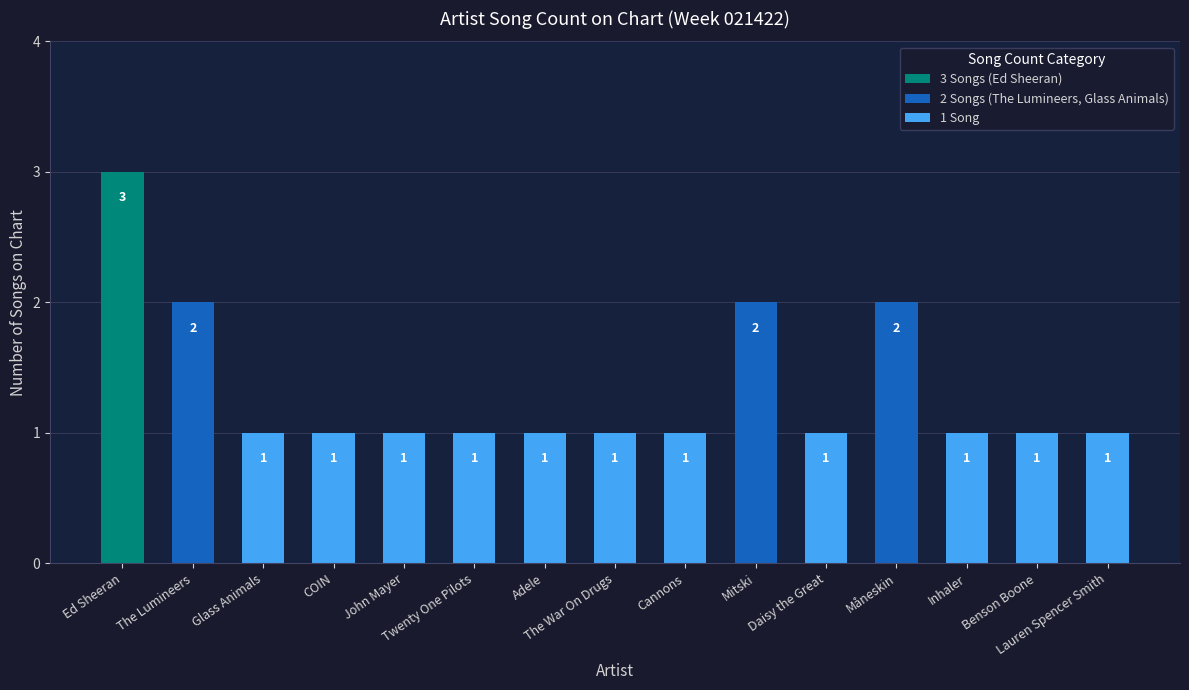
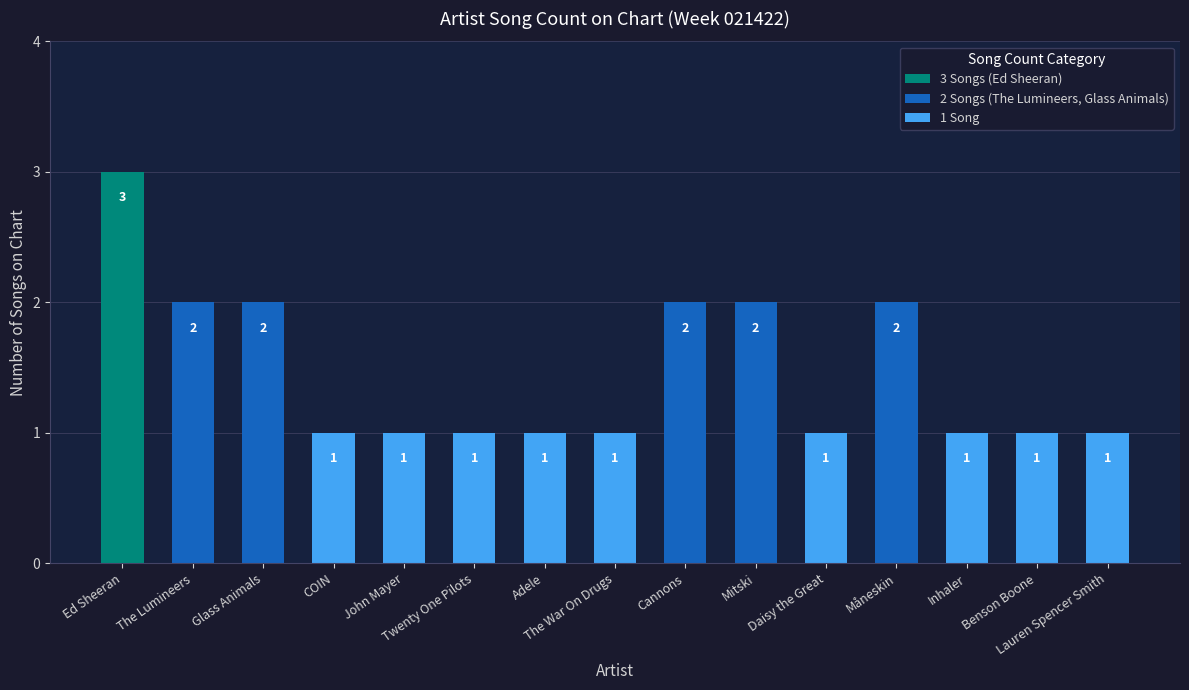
  {
    "Ed Sheeran": 3,
    "The Lumineers": 2,
-   "Glass Animals": 1,
+   "Glass Animals": 2,
    "COIN": 1,
    "John Mayer": 1,
    "Twenty One Pilots": 1,
    "Adele": 1,
    "The War On Drugs": 1,
-   "Cannons": 1,
+   "Cannons": 2,
    "Mitski": 2,
    "Daisy the Great": 1,
    "Måneskin": 2,
    "Inhaler": 1,
    "Benson Boone": 1,
    "Lauren Spencer Smith": 1
  }
